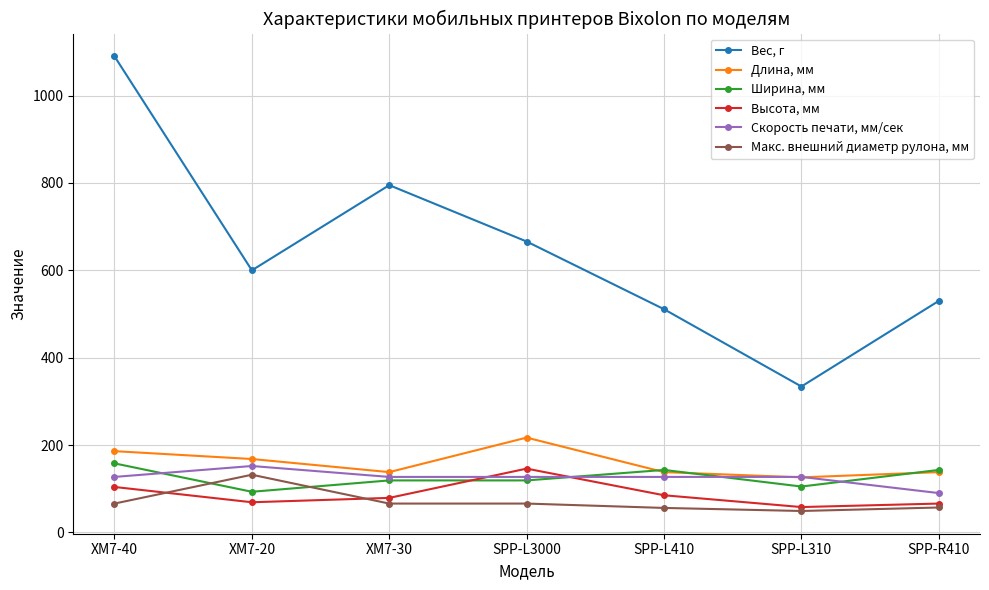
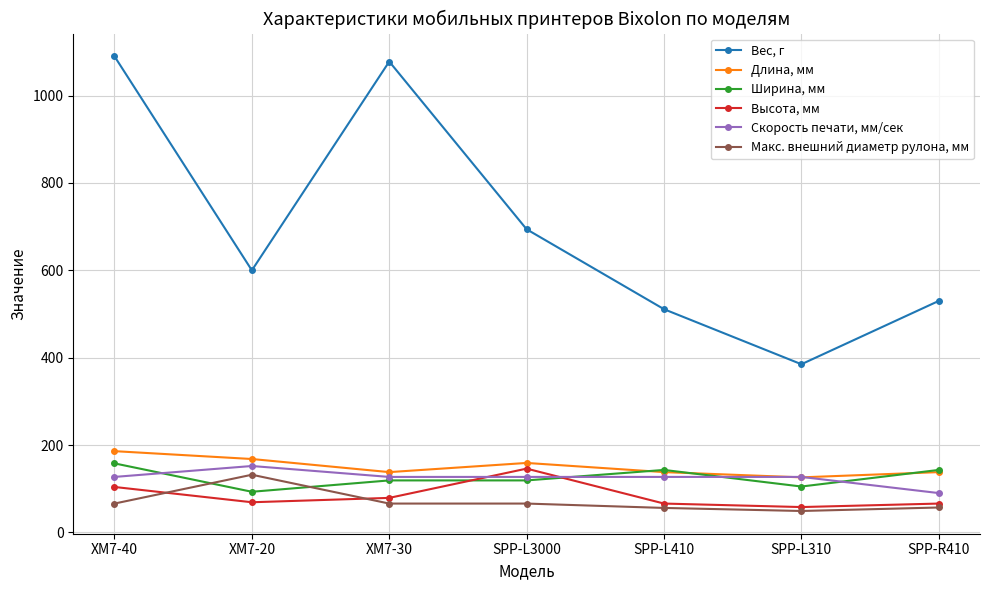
  {
    "Вес, г": {
      "XM7-40": 1090,
      "XM7-20": 600,
-     "XM7-30": 800,
-     "SPP-L3000": 670,
+     "XM7-30": 1080,
+     "SPP-L3000": 690,
      "SPP-L410": 510,
-     "SPP-L310": 330,
+     "SPP-L310": 390,
      "SPP-R410": 530
    },
    "Длина, мм": {
      "XM7-40": 190,
      "XM7-20": 170,
      "XM7-30": 140,
-     "SPP-L3000": 220
+     "SPP-L3000": 160
    },
    "Ширина, мм": {
      "XM7-40": 160,
      "XM7-20": 90,
      "XM7-30": 120,
      "SPP-L3000": 120,
      "SPP-L310": 110
    },
    "Высота, мм": {
      "XM7-40": 100,
      "XM7-20": 70,
      "XM7-30": 80,
      "SPP-L3000": 150,
-     "SPP-L410": 90,
+     "SPP-L410": 70,
      "SPP-L310": 60,
      "SPP-R410": 70
    },
    "Скорость печати, мм/сек": {
      "XM7-40": 130,
      "XM7-20": 150,
      "XM7-30": 130,
      "SPP-L3000": 130,
      "SPP-L410": 130,
      "SPP-R410": 90
    },
    "Макс. внешний диаметр рулона, мм": {
      "XM7-40": 70,
      "XM7-20": 130,
      "XM7-30": 70,
      "SPP-L3000": 70,
      "SPP-L410": 60,
      "SPP-L310": 50,
      "SPP-R410": 60
    }
  }
